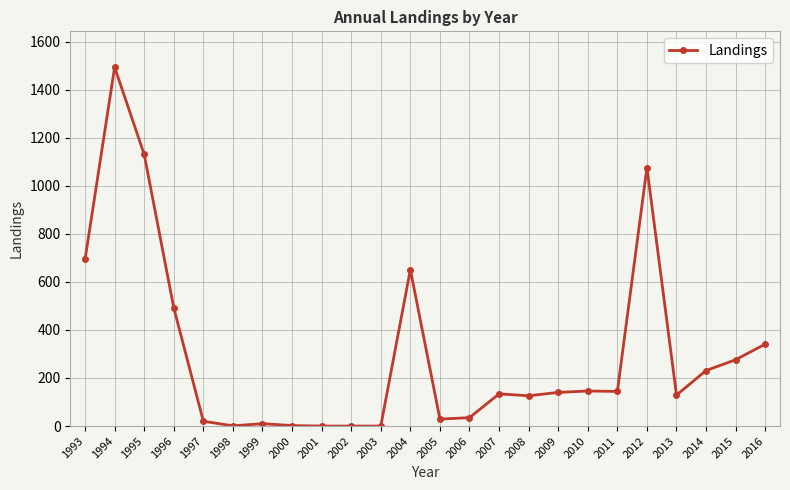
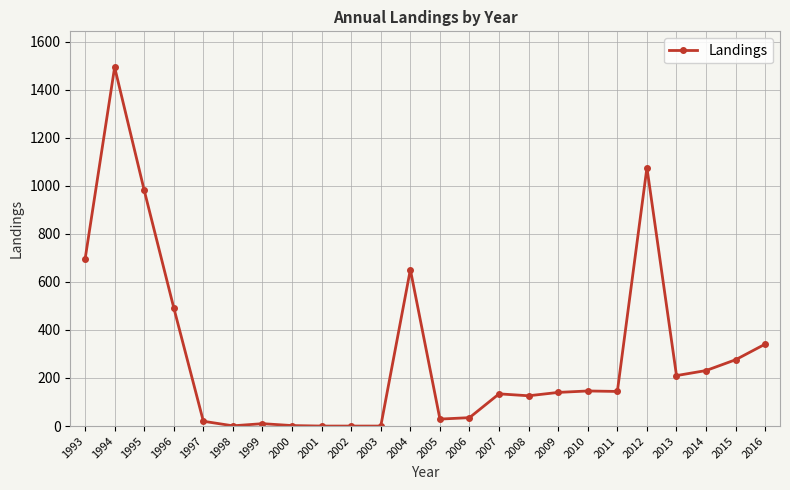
  {
    "1993": 690,
    "1994": 1490,
-   "1995": 1130,
+   "1995": 980,
    "1996": 490,
    "1997": 20,
    "1998": 0,
    "1999": 10,
    "2000": 0,
    "2001": 0,
    "2002": 0,
    "2003": 0,
    "2004": 650,
    "2005": 30,
    "2006": 40,
    "2007": 130,
    "2008": 130,
    "2009": 140,
    "2010": 150,
    "2011": 140,
    "2012": 1080,
-   "2013": 130,
+   "2013": 210,
    "2014": 230,
    "2015": 280,
    "2016": 340
  }
